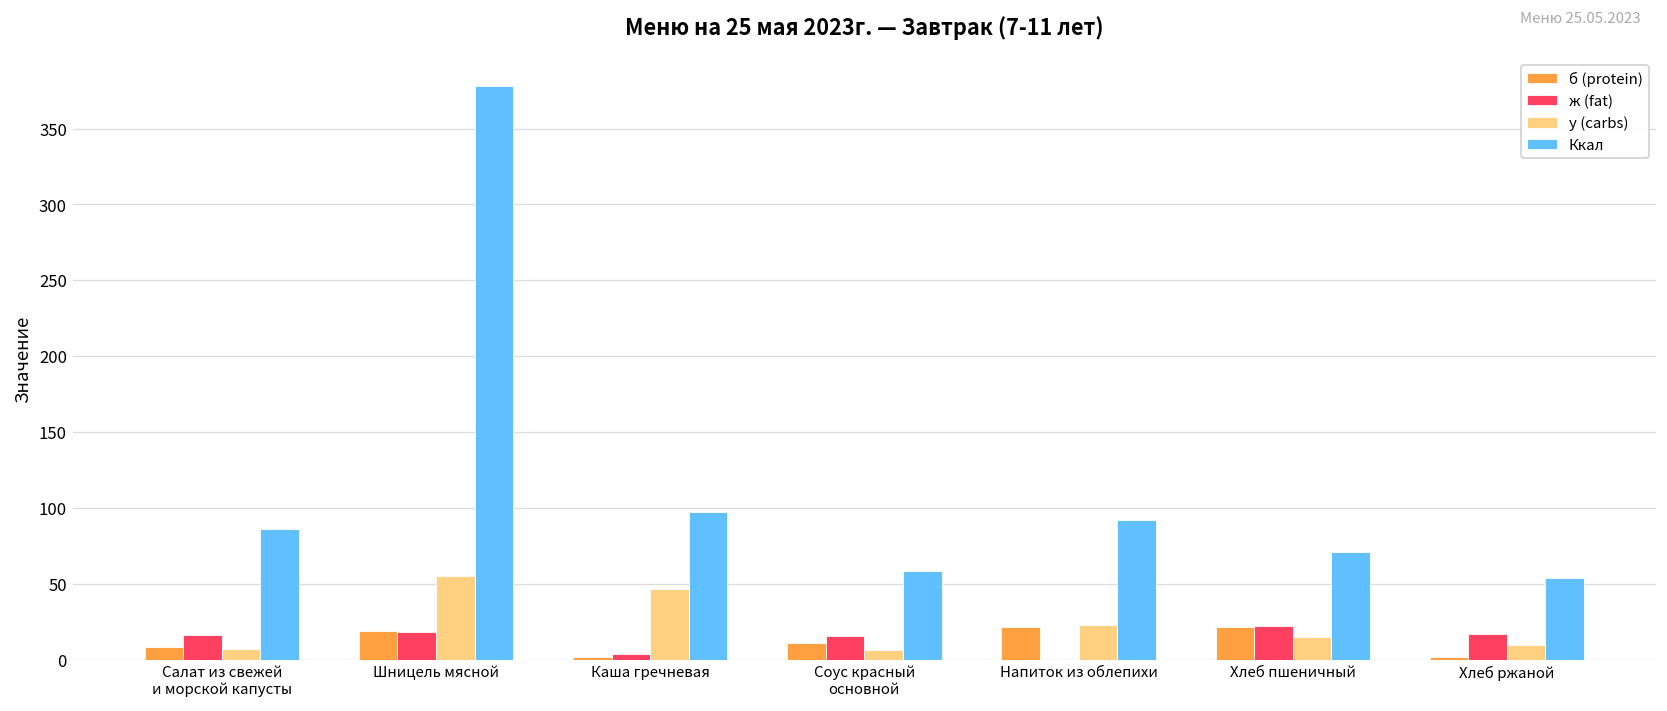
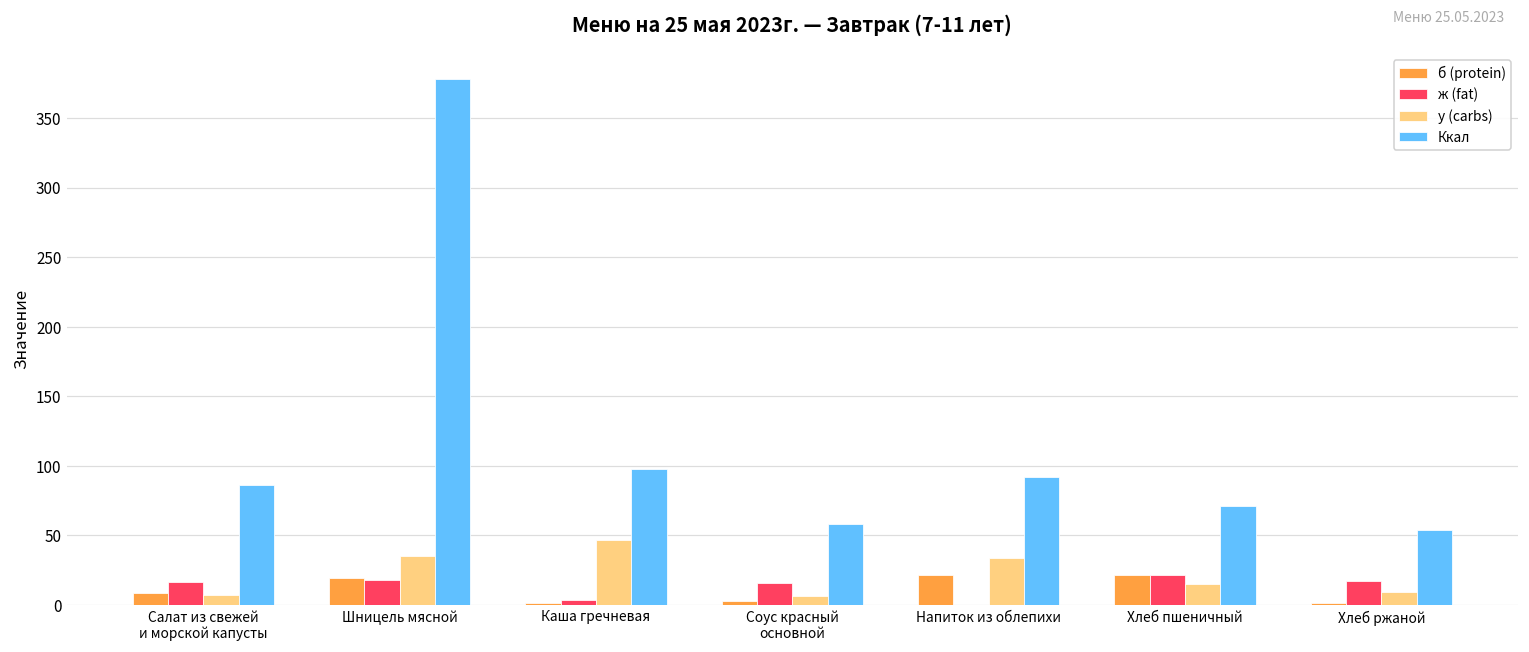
  {
    "б (protein)": {
      "Салат из свежей и морской капусты": 9,
      "Шницель мясной": 19,
-     "Соус красный основной": 11,
+     "Соус красный основной": 3,
      "Напиток из облепихи": 21,
      "Хлеб пшеничный": 21
    },
    "ж (fat)": {
      "Салат из свежей и морской капусты": 16,
      "Шницель мясной": 18,
      "Каша гречневая": 4,
      "Соус красный основной": 15,
      "Напиток из облепихи": 0,
      "Хлеб пшеничный": 22,
      "Хлеб ржаной": 17
    },
    "у (carbs)": {
      "Салат из свежей и морской капусты": 7,
-     "Шницель мясной": 55,
+     "Шницель мясной": 35,
      "Каша гречневая": 46,
      "Соус красный основной": 7,
-     "Напиток из облепихи": 23,
+     "Напиток из облепихи": 34,
      "Хлеб пшеничный": 15,
      "Хлеб ржаной": 10
    },
    "Ккал": {
      "Салат из свежей и морской капусты": 86,
      "Шницель мясной": 378,
      "Каша гречневая": 98,
      "Соус красный основной": 59,
      "Напиток из облепихи": 92,
      "Хлеб пшеничный": 71,
      "Хлеб ржаной": 54
    }
  }
